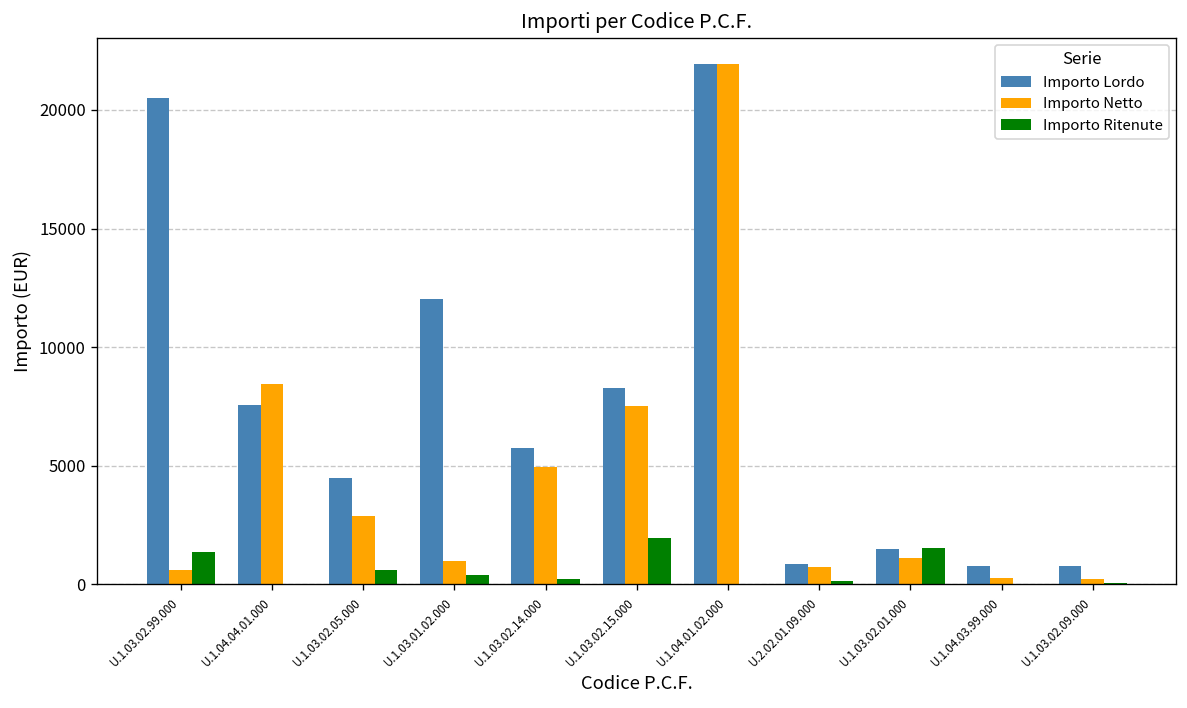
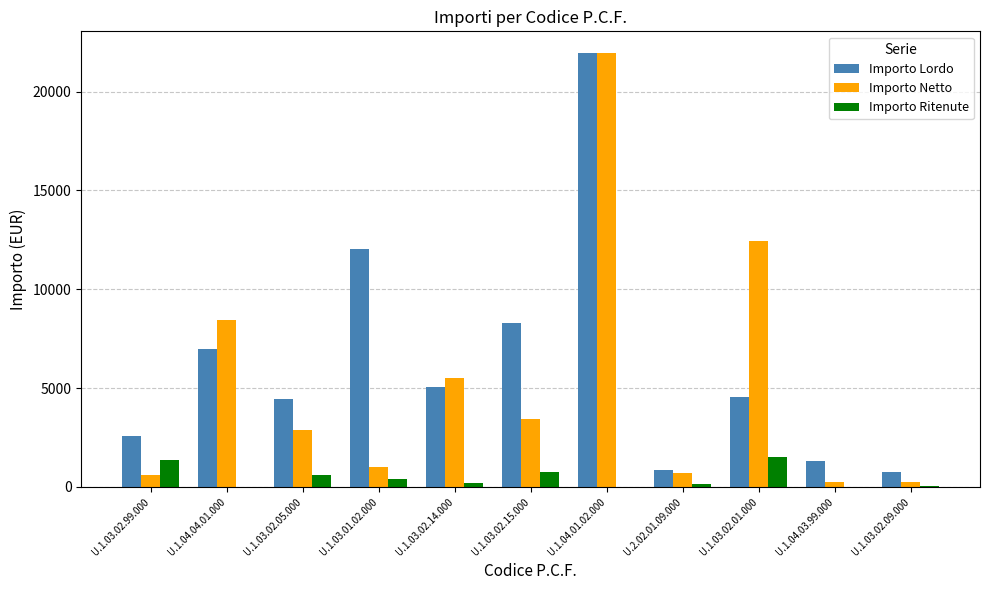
  {
    "Importo Lordo": {
-     "U.1.03.02.99.000": 20500,
-     "U.1.04.04.01.000": 7600,
+     "U.1.03.02.99.000": 2600,
+     "U.1.04.04.01.000": 7000,
      "U.1.03.02.05.000": 4500,
      "U.1.03.01.02.000": 12000,
-     "U.1.03.02.14.000": 5800,
+     "U.1.03.02.14.000": 5100,
      "U.1.03.02.15.000": 8300,
      "U.1.04.01.02.000": 22000,
      "U.2.02.01.09.000": 900,
-     "U.1.03.02.01.000": 1500,
-     "U.1.04.03.99.000": 800,
+     "U.1.03.02.01.000": 4500,
+     "U.1.04.03.99.000": 1300,
      "U.1.03.02.09.000": 800
    },
    "Importo Netto": {
      "U.1.03.02.99.000": 600,
      "U.1.04.04.01.000": 8500,
      "U.1.03.02.05.000": 2900,
      "U.1.03.01.02.000": 1000,
-     "U.1.03.02.14.000": 5000,
-     "U.1.03.02.15.000": 7500,
+     "U.1.03.02.14.000": 5500,
+     "U.1.03.02.15.000": 3400,
      "U.1.04.01.02.000": 22000,
      "U.2.02.01.09.000": 700,
-     "U.1.03.02.01.000": 1100,
+     "U.1.03.02.01.000": 12400,
      "U.1.04.03.99.000": 300,
      "U.1.03.02.09.000": 200
    },
    "Importo Ritenute": {
      "U.1.03.02.99.000": 1300,
      "U.1.04.04.01.000": 0,
      "U.1.03.02.05.000": 600,
      "U.1.03.01.02.000": 400,
      "U.1.03.02.14.000": 200,
-     "U.1.03.02.15.000": 2000,
+     "U.1.03.02.15.000": 800,
      "U.1.04.01.02.000": 0,
      "U.2.02.01.09.000": 100,
      "U.1.03.02.01.000": 1500,
      "U.1.04.03.99.000": 0
    }
  }
